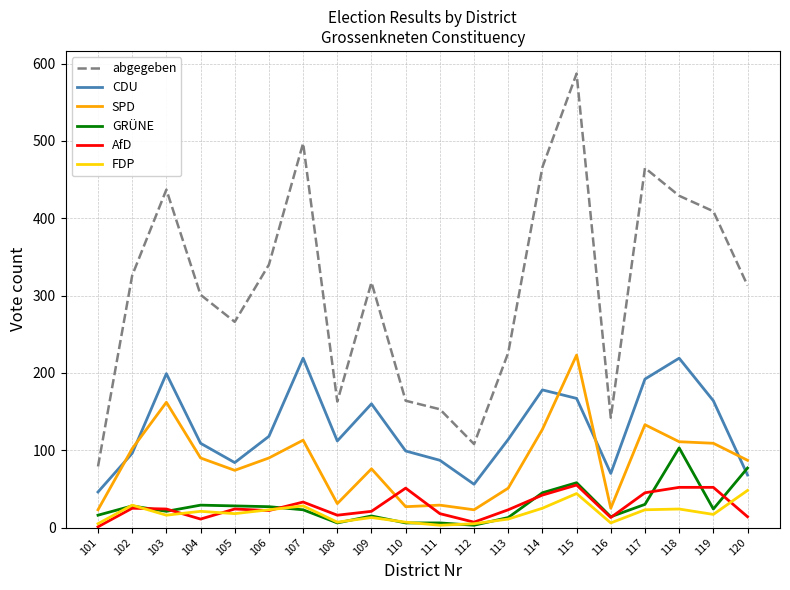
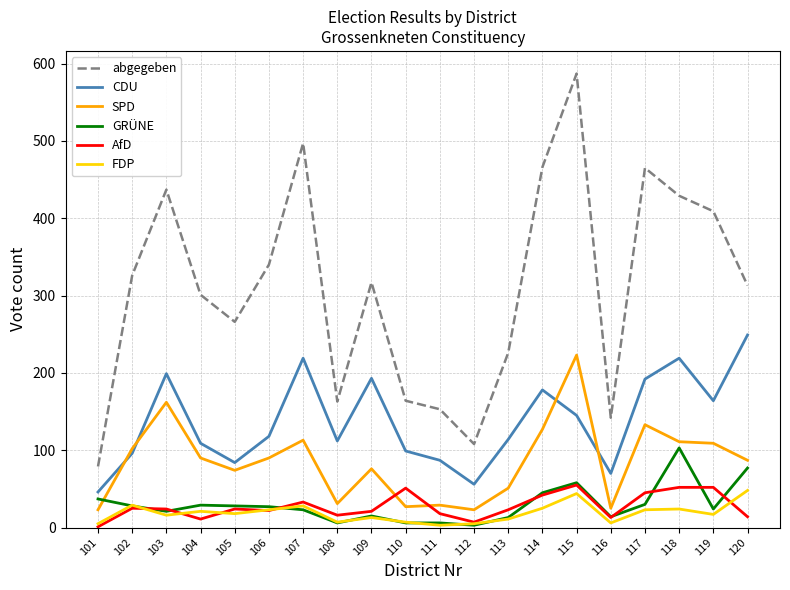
  {
    "abgegeben": {
      "101": 80,
      "102": 330,
      "103": 440,
      "104": 300,
      "105": 270,
      "106": 340,
      "107": 500,
      "108": 160,
      "109": 320,
      "110": 160,
      "111": 150,
      "112": 110,
      "113": 230,
      "114": 470,
      "115": 590,
      "116": 140,
      "117": 470,
      "118": 430,
      "119": 410,
      "120": 310
    },
    "CDU": {
      "101": 50,
      "102": 100,
      "103": 200,
      "104": 110,
      "105": 80,
      "106": 120,
      "107": 220,
      "108": 110,
-     "109": 160,
+     "109": 190,
      "110": 100,
      "111": 90,
      "112": 60,
      "113": 110,
      "114": 180,
-     "115": 170,
+     "115": 150,
      "116": 70,
      "117": 190,
      "118": 220,
      "119": 160,
-     "120": 70
+     "120": 250
    },
    "GRÜNE": {
-     "101": 20,
+     "101": 40,
      "104": 30,
      "105": 30,
      "106": 30,
      "107": 20,
      "117": 30,
      "118": 100,
      "119": 20,
      "120": 80
    },
    "AfD": {
      "101": 0,
      "104": 10,
      "105": 20,
      "107": 30,
      "108": 20,
      "109": 20,
      "110": 50,
      "111": 20,
      "113": 20,
      "117": 50,
      "118": 50,
      "119": 50,
      "120": 10
    }
  }
